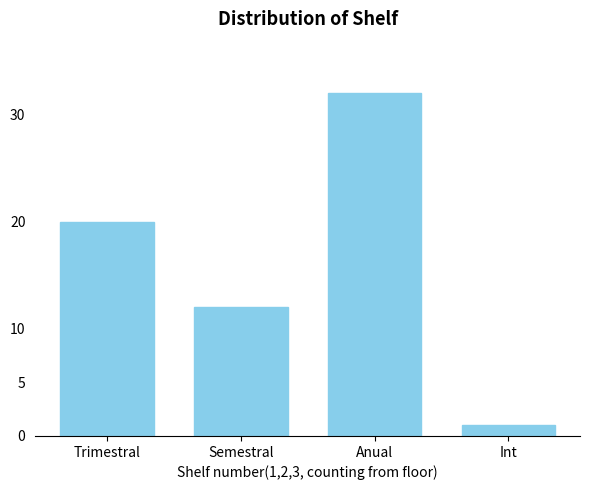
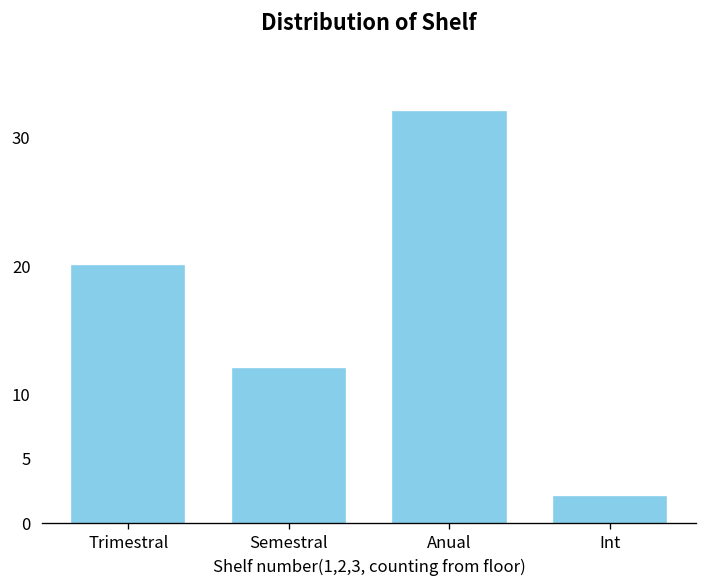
  {
    "Trimestral": 20,
    "Semestral": 12,
    "Anual": 32,
-   "Int": 1
+   "Int": 2
  }
